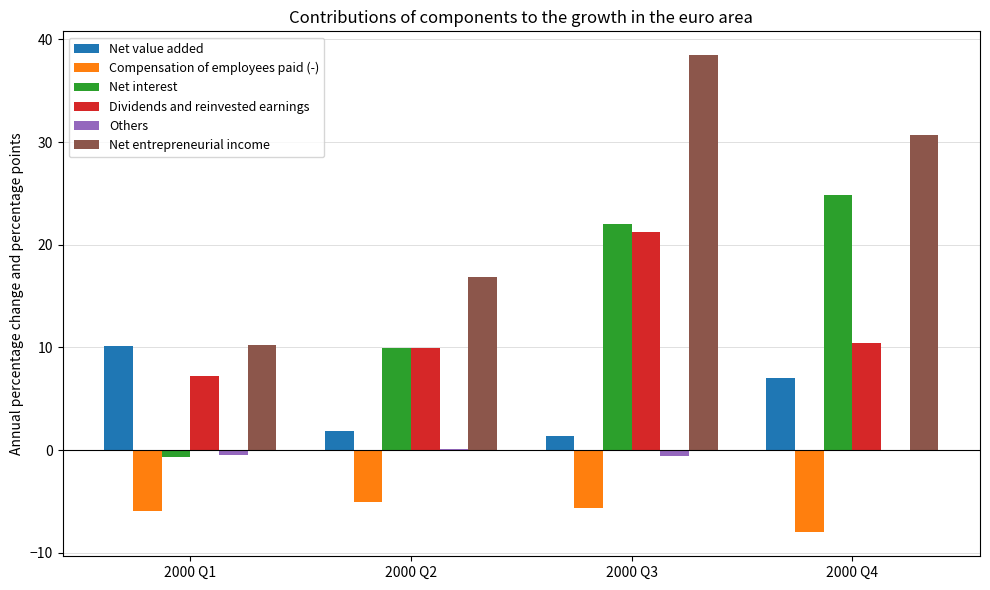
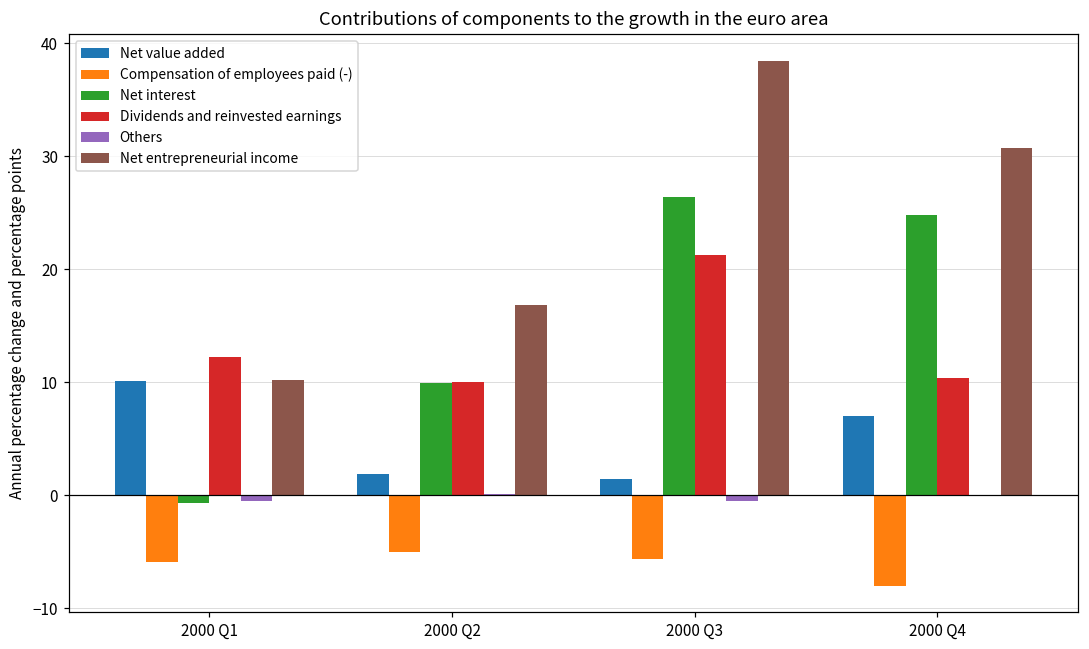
  {
    "Net value added": {
      "2000 Q1": 10.1,
      "2000 Q2": 1.8,
      "2000 Q3": 1.4,
      "2000 Q4": 7.0
    },
    "Compensation of employees paid (-)": {
      "2000 Q1": -5.9,
      "2000 Q2": -5.1,
      "2000 Q3": -5.7,
      "2000 Q4": -8.0
    },
    "Net interest": {
      "2000 Q1": -0.7,
      "2000 Q2": 10.0,
-     "2000 Q3": 22.0,
+     "2000 Q3": 26.4,
      "2000 Q4": 24.8
    },
    "Dividends and reinvested earnings": {
-     "2000 Q1": 7.2,
+     "2000 Q1": 12.2,
      "2000 Q2": 10.0,
      "2000 Q3": 21.2,
      "2000 Q4": 10.4
    },
    "Others": {
      "2000 Q1": -0.5,
      "2000 Q3": -0.5
    },
    "Net entrepreneurial income": {
      "2000 Q1": 10.2,
      "2000 Q2": 16.9,
      "2000 Q3": 38.5,
      "2000 Q4": 30.7
    }
  }
